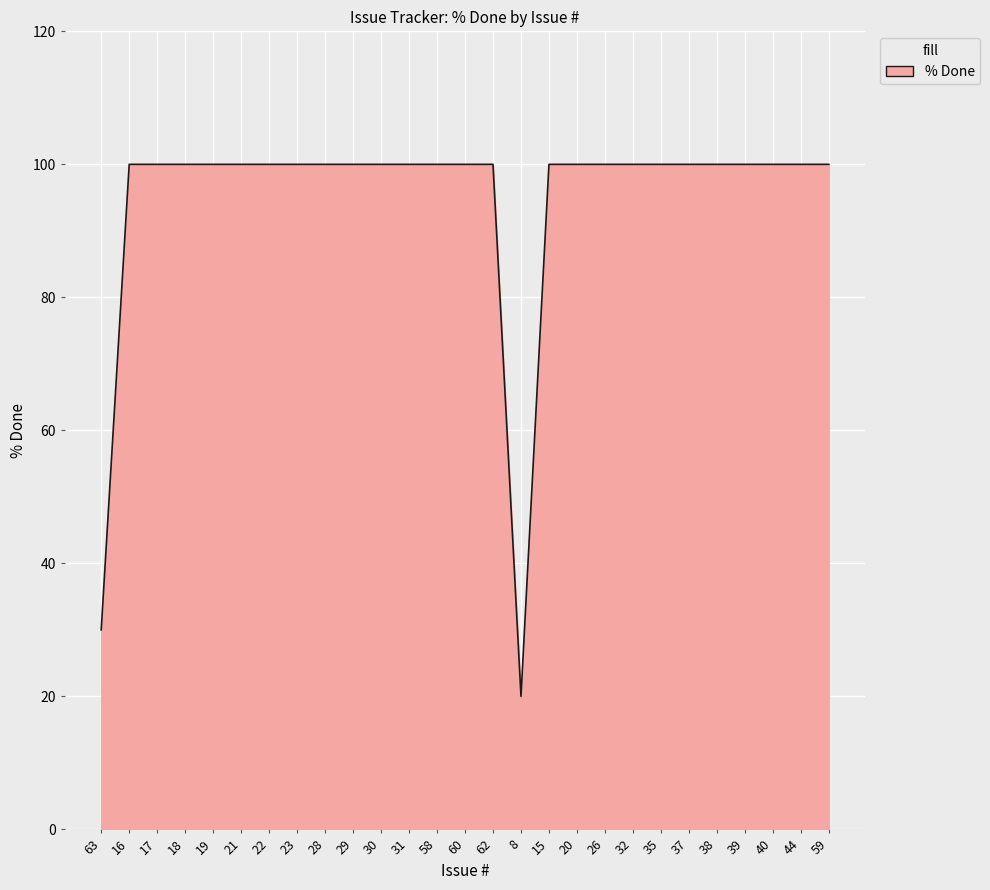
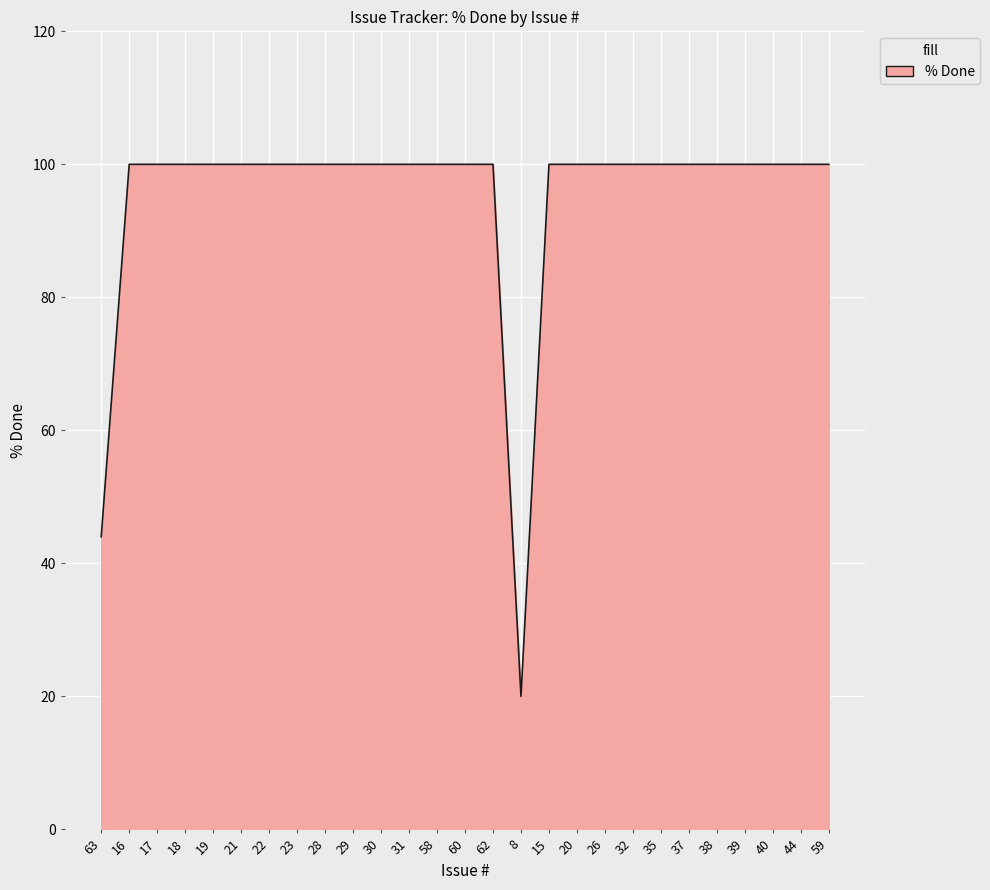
  {
-   "63": 30,
+   "63": 44,
    "16": 100,
    "17": 100,
    "18": 100,
    "19": 100,
    "21": 100,
    "22": 100,
    "23": 100,
    "28": 100,
    "29": 100,
    "30": 100,
    "31": 100,
    "58": 100,
    "60": 100,
    "62": 100,
    "8": 20,
    "15": 100,
    "20": 100,
    "26": 100,
    "32": 100,
    "35": 100,
    "37": 100,
    "38": 100,
    "39": 100,
    "40": 100,
    "44": 100,
    "59": 100
  }
